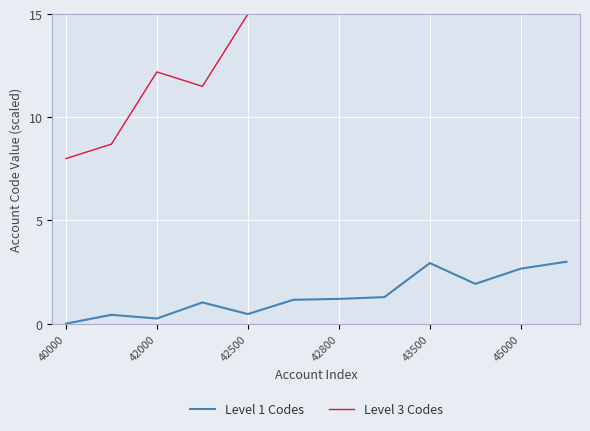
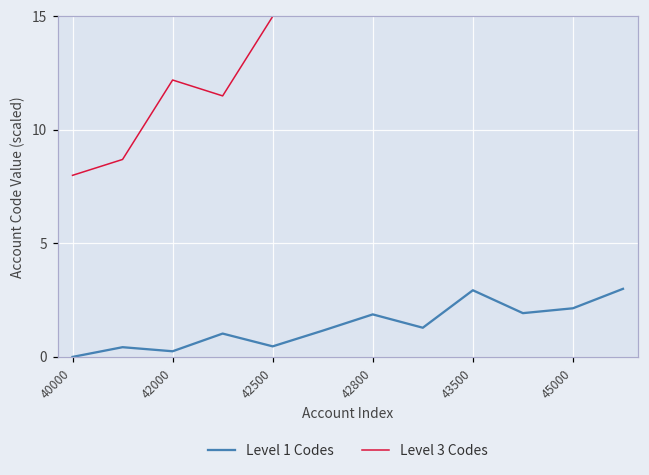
  {
    "Level 1 Codes": {
      "40000": 0.0,
      "42000": 0.2,
      "42500": 0.5,
-     "42800": 1.2,
+     "42800": 1.9,
      "43500": 2.9,
-     "45000": 2.7
+     "45000": 2.1
    },
    "Level 3 Codes": {
      "40000": 8.0,
      "42000": 12.2,
      "42500": 15.0
    }
  }
